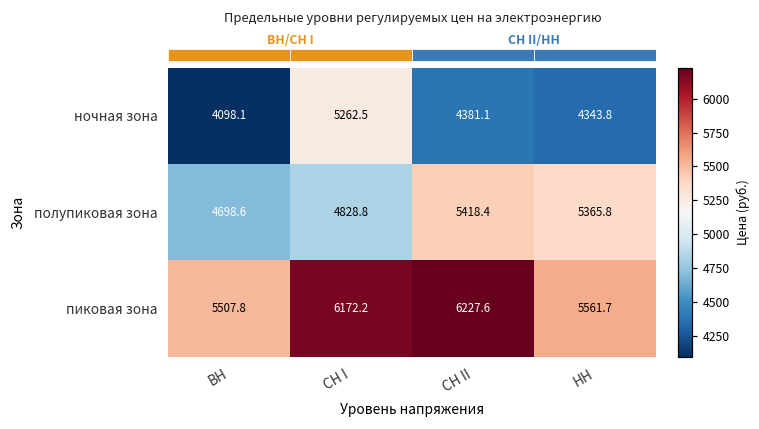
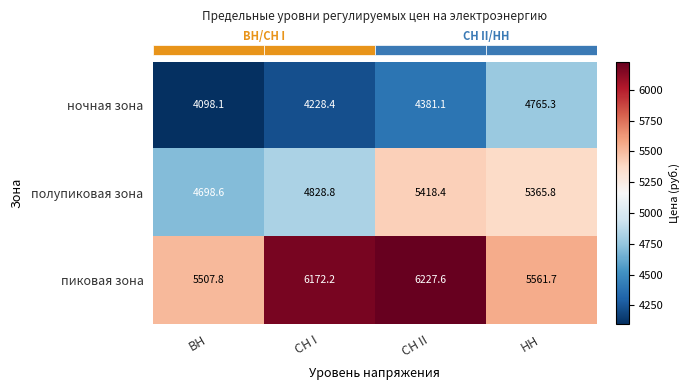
  {
    "ночная зона": {
      "ВН": 4098.1,
-     "СН I": 5262.5,
+     "СН I": 4228.4,
      "СН II": 4381.1,
-     "НН": 4343.8
+     "НН": 4765.3
    },
    "полупиковая зона": {
      "ВН": 4698.6,
      "СН I": 4828.8,
      "СН II": 5418.4,
      "НН": 5365.8
    },
    "пиковая зона": {
      "ВН": 5507.8,
      "СН I": 6172.2,
      "СН II": 6227.6,
      "НН": 5561.7
    }
  }
